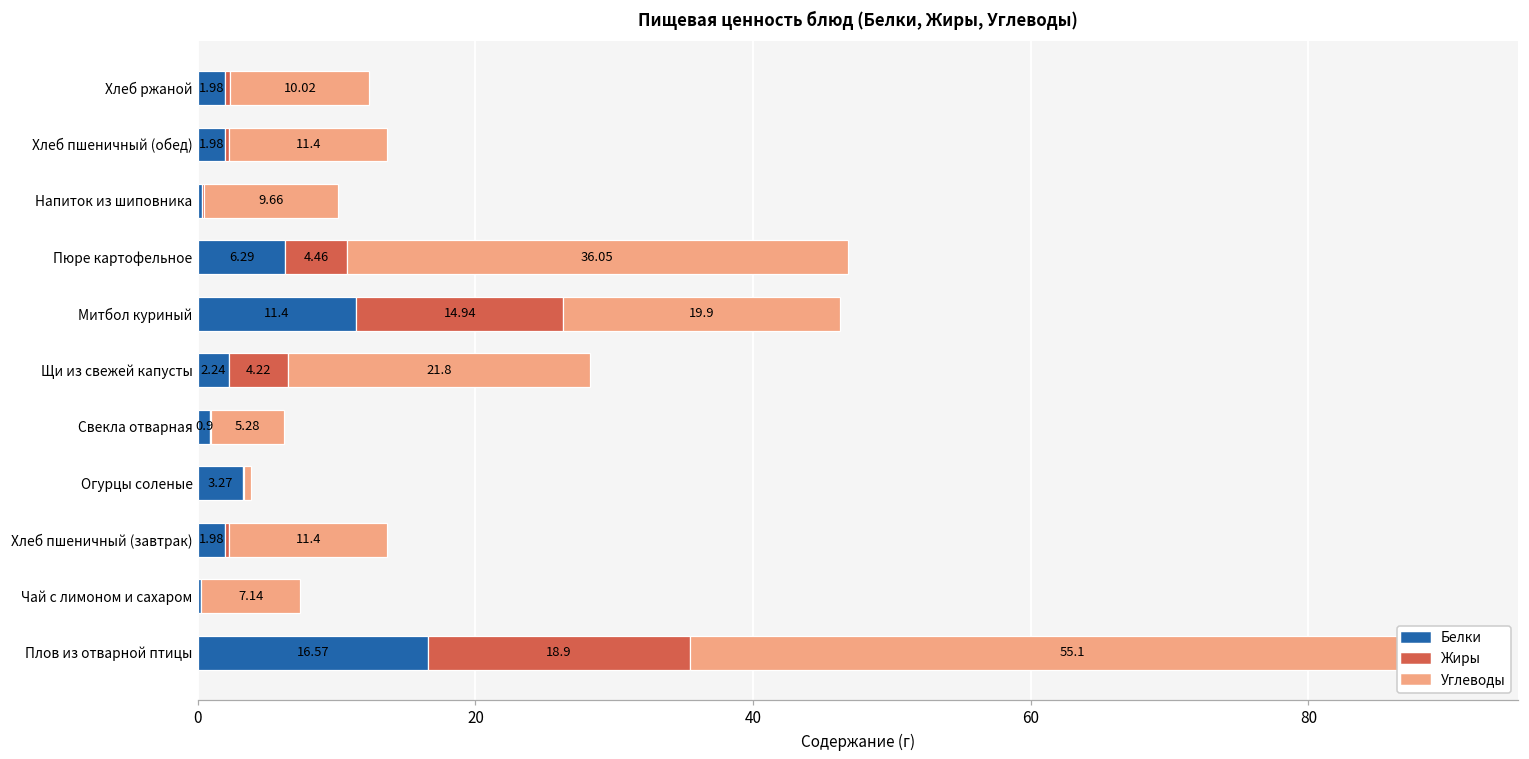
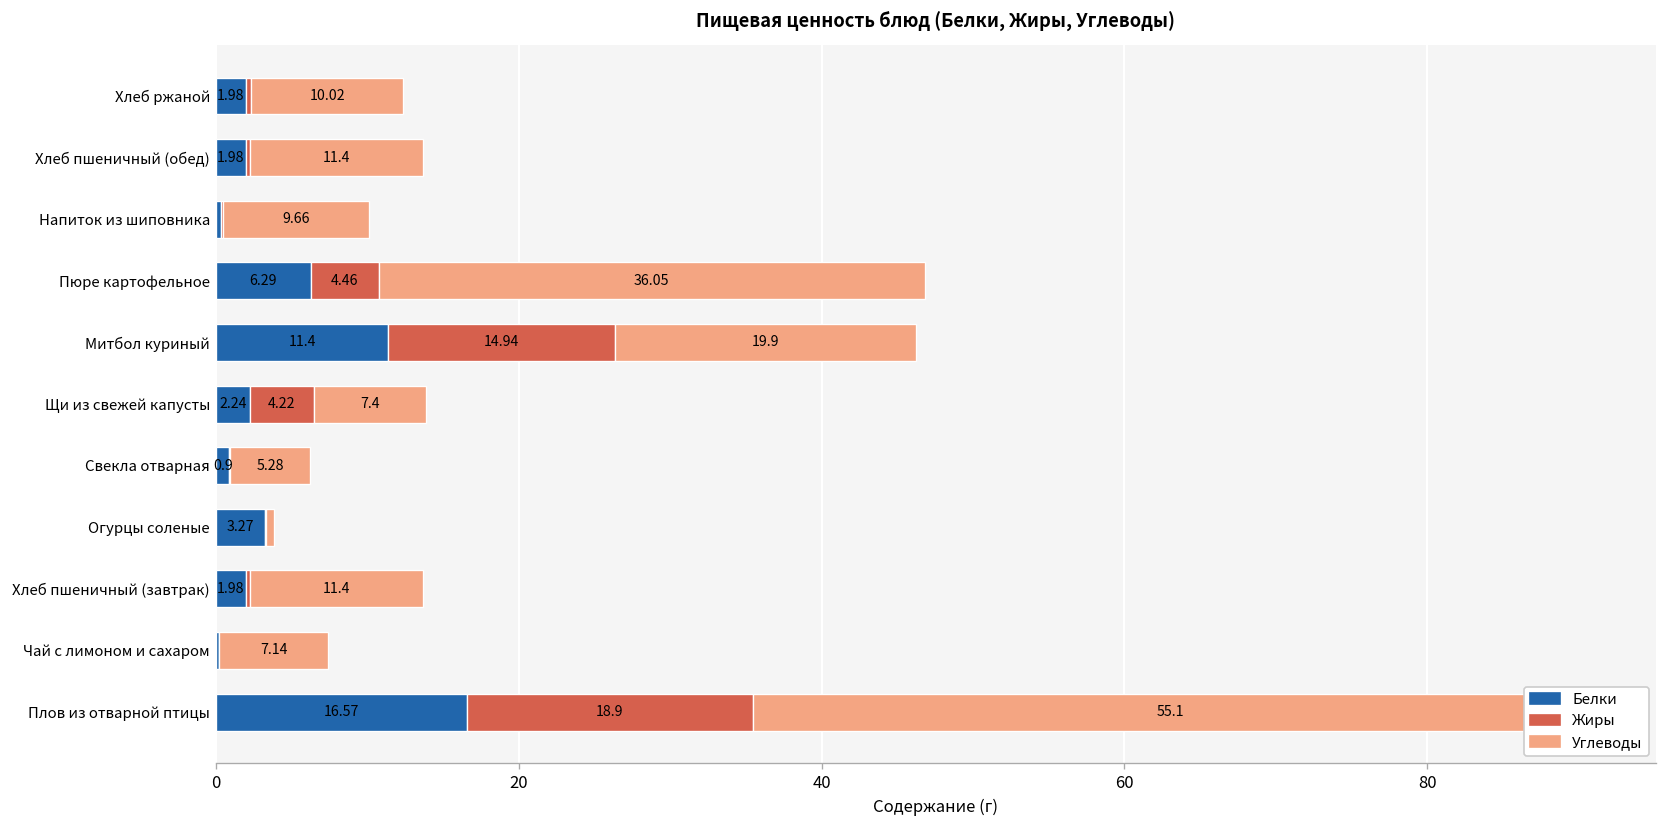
  {
    "Белки": {
      "Хлеб ржаной": 1.98,
      "Хлеб пшеничный (обед)": 1.98,
      "Пюре картофельное": 6.29,
      "Митбол куриный": 11.4,
      "Щи из свежей капусты": 2.24,
      "Свекла отварная": 0.9,
      "Огурцы соленые": 3.27,
      "Хлеб пшеничный (завтрак)": 1.98,
      "Плов из отварной птицы": 16.57
    },
    "Жиры": {
      "Пюре картофельное": 4.46,
      "Митбол куриный": 14.94,
      "Щи из свежей капусты": 4.22,
      "Плов из отварной птицы": 18.9
    },
    "Углеводы": {
      "Хлеб ржаной": 10.02,
      "Хлеб пшеничный (обед)": 11.4,
      "Напиток из шиповника": 9.66,
      "Пюре картофельное": 36.05,
      "Митбол куриный": 19.9,
-     "Щи из свежей капусты": 21.8,
+     "Щи из свежей капусты": 7.4,
      "Свекла отварная": 5.28,
      "Хлеб пшеничный (завтрак)": 11.4,
      "Чай с лимоном и сахаром": 7.14
    }
  }
